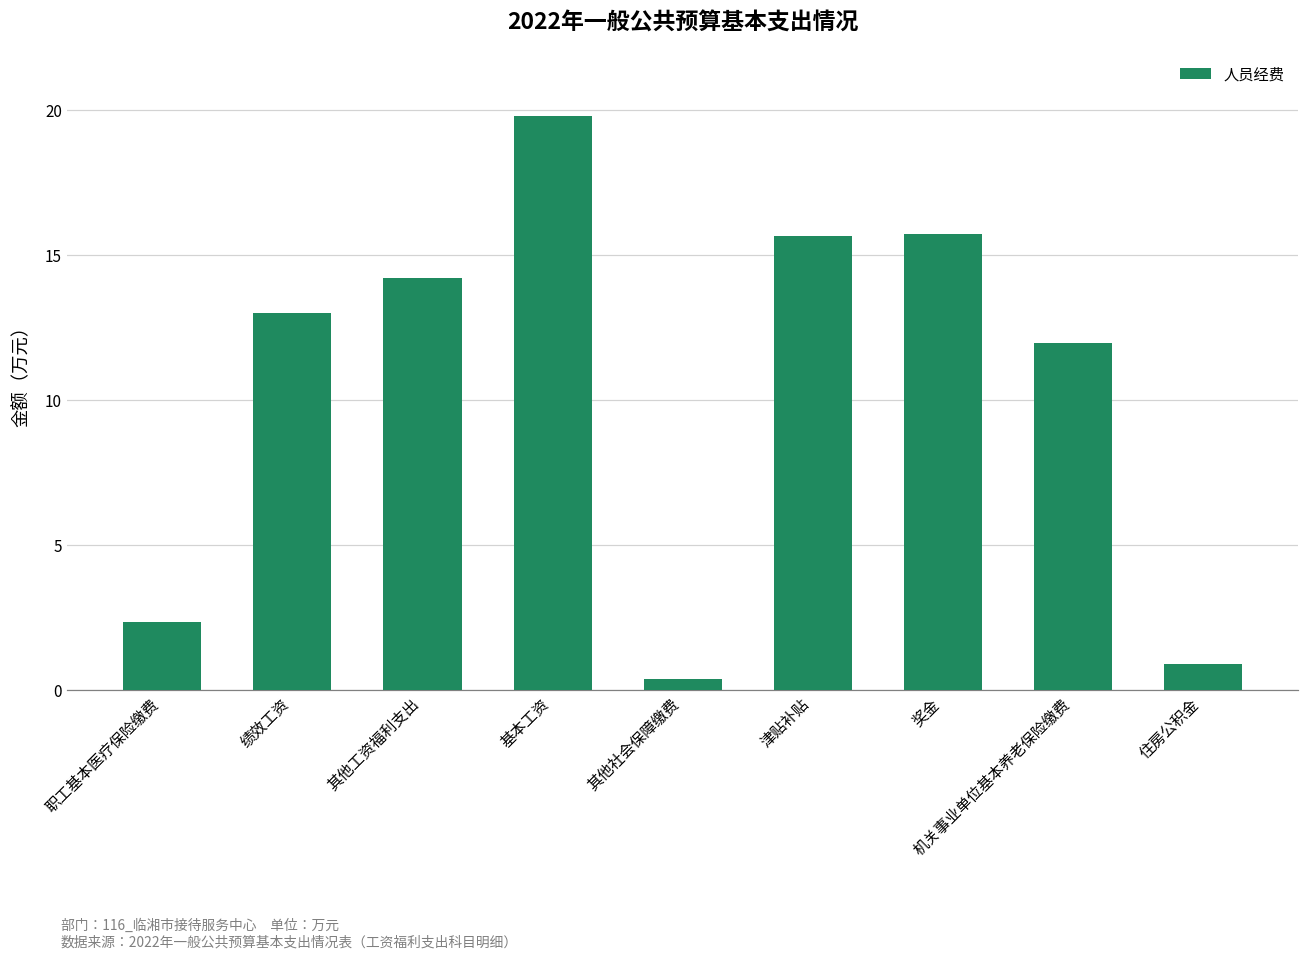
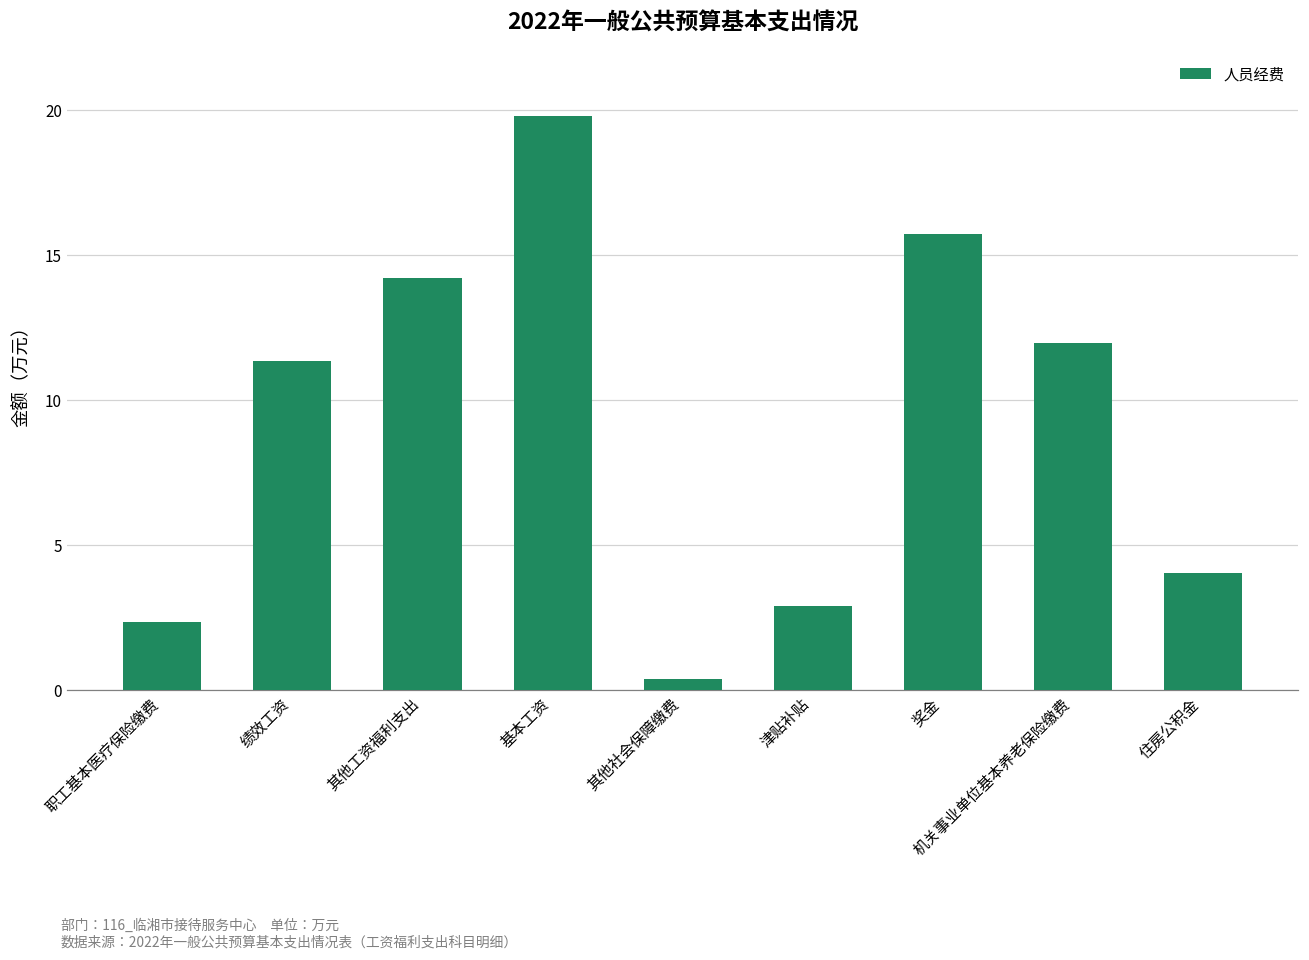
  {
    "职工基本医疗保险缴费": 2.4,
-   "绩效工资": 13.0,
+   "绩效工资": 11.3,
    "其他工资福利支出": 14.2,
    "基本工资": 19.8,
    "其他社会保障缴费": 0.4,
-   "津贴补贴": 15.7,
+   "津贴补贴": 2.9,
    "奖金": 15.7,
    "机关事业单位基本养老保险缴费": 12.0,
-   "住房公积金": 0.9
+   "住房公积金": 4.0
  }
